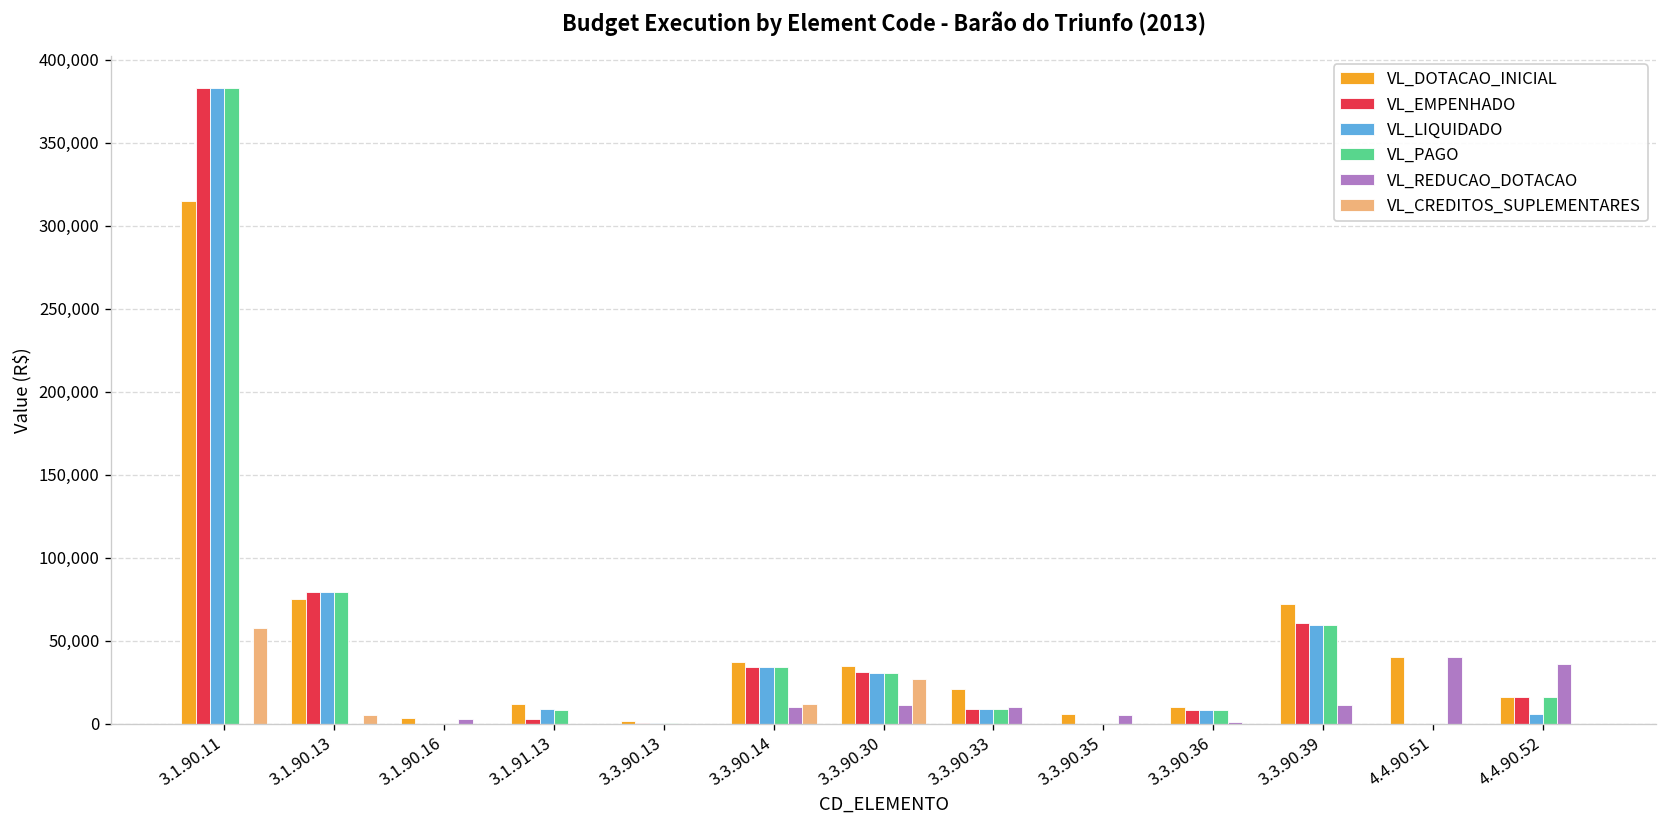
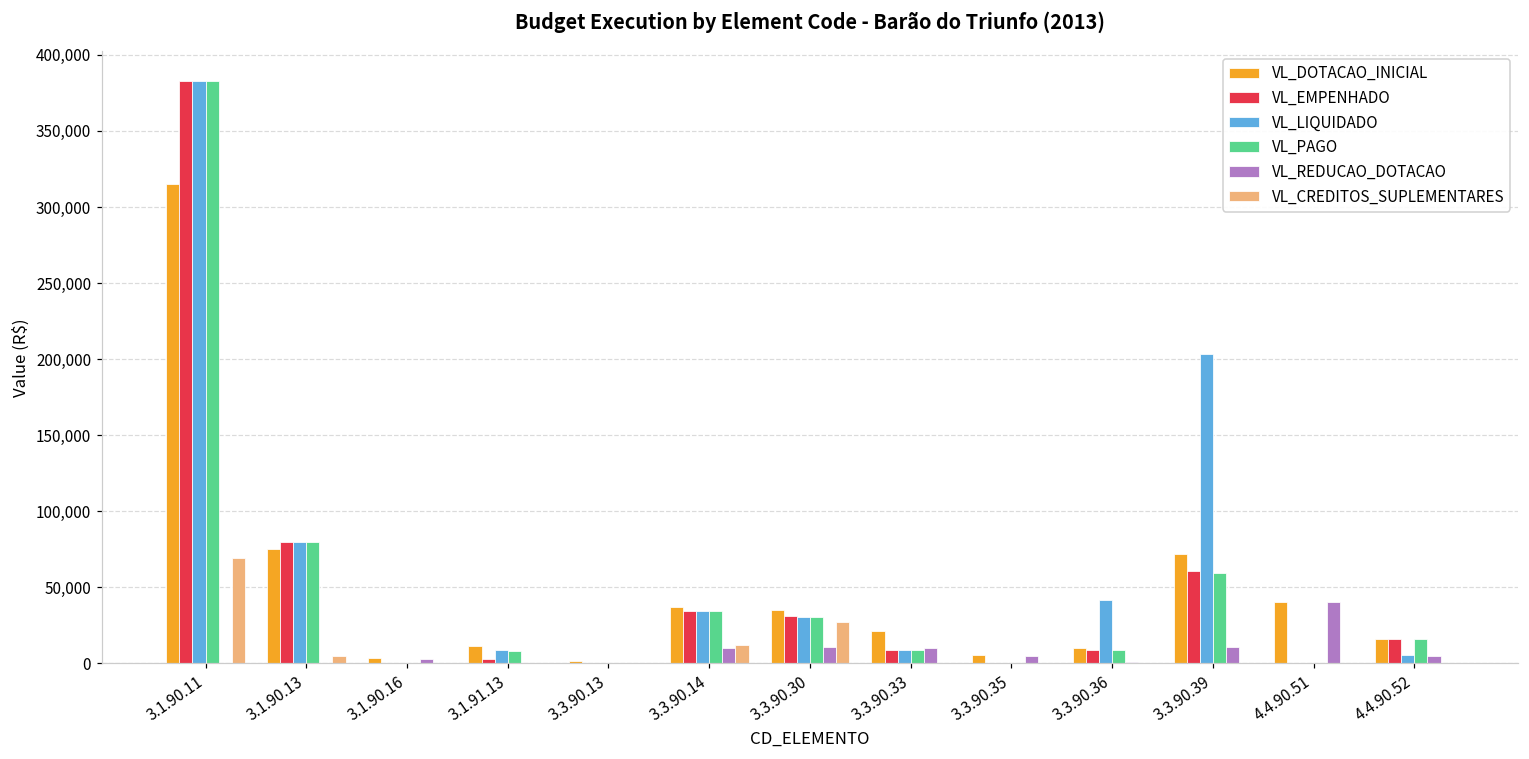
  {
    "VL_DOTACAO_INICIAL": {
      "3.1.90.11": "315,000",
      "3.1.90.13": "75,000",
      "3.1.90.16": "4,000",
      "3.1.91.13": "12,000",
      "3.3.90.14": "37,000",
      "3.3.90.30": "35,000",
      "3.3.90.33": "21,000",
      "3.3.90.35": "6,000",
      "3.3.90.36": "10,000",
      "3.3.90.39": "72,000",
      "4.4.90.51": "40,000",
      "4.4.90.52": "16,000"
    },
    "VL_EMPENHADO": {
      "3.1.90.11": "383,000",
      "3.1.90.13": "80,000",
      "3.1.90.16": "0",
      "3.1.91.13": "3,000",
      "3.3.90.14": "34,000",
      "3.3.90.30": "31,000",
      "3.3.90.33": "9,000",
      "3.3.90.35": "0",
      "3.3.90.36": "8,000",
      "3.3.90.39": "61,000",
      "4.4.90.51": "0",
      "4.4.90.52": "16,000"
    },
    "VL_LIQUIDADO": {
      "3.1.90.11": "383,000",
      "3.1.90.13": "80,000",
      "3.1.90.16": "0",
      "3.1.91.13": "9,000",
      "3.3.90.14": "34,000",
      "3.3.90.30": "31,000",
      "3.3.90.33": "9,000",
      "3.3.90.35": "0",
-     "3.3.90.36": "8,000",
-     "3.3.90.39": "60,000",
+     "3.3.90.36": "42,000",
+     "3.3.90.39": "203,000",
      "4.4.90.51": "0",
      "4.4.90.52": "6,000"
    },
    "VL_PAGO": {
      "3.1.90.11": "383,000",
      "3.1.90.13": "80,000",
      "3.1.90.16": "0",
      "3.1.91.13": "8,000",
      "3.3.90.14": "34,000",
      "3.3.90.30": "31,000",
      "3.3.90.33": "9,000",
      "3.3.90.35": "0",
      "3.3.90.36": "8,000",
      "3.3.90.39": "60,000",
      "4.4.90.51": "0",
      "4.4.90.52": "16,000"
    },
    "VL_REDUCAO_DOTACAO": {
      "3.1.90.11": "0",
      "3.1.90.13": "0",
      "3.1.90.16": "3,000",
      "3.1.91.13": "0",
      "3.3.90.13": "0",
      "3.3.90.14": "10,000",
      "3.3.90.30": "11,000",
      "3.3.90.33": "10,000",
      "3.3.90.35": "5,000",
      "3.3.90.39": "11,000",
      "4.4.90.51": "40,000",
-     "4.4.90.52": "36,000"
+     "4.4.90.52": "5,000"
    },
    "VL_CREDITOS_SUPLEMENTARES": {
-     "3.1.90.11": "57,000",
+     "3.1.90.11": "69,000",
      "3.1.90.13": "5,000",
      "3.1.90.16": "0",
      "3.1.91.13": "0",
      "3.3.90.13": "0",
      "3.3.90.14": "12,000",
      "3.3.90.30": "27,000",
      "3.3.90.33": "0",
      "3.3.90.35": "0",
      "3.3.90.36": "0",
      "3.3.90.39": "0",
      "4.4.90.51": "0",
      "4.4.90.52": "0"
    }
  }
